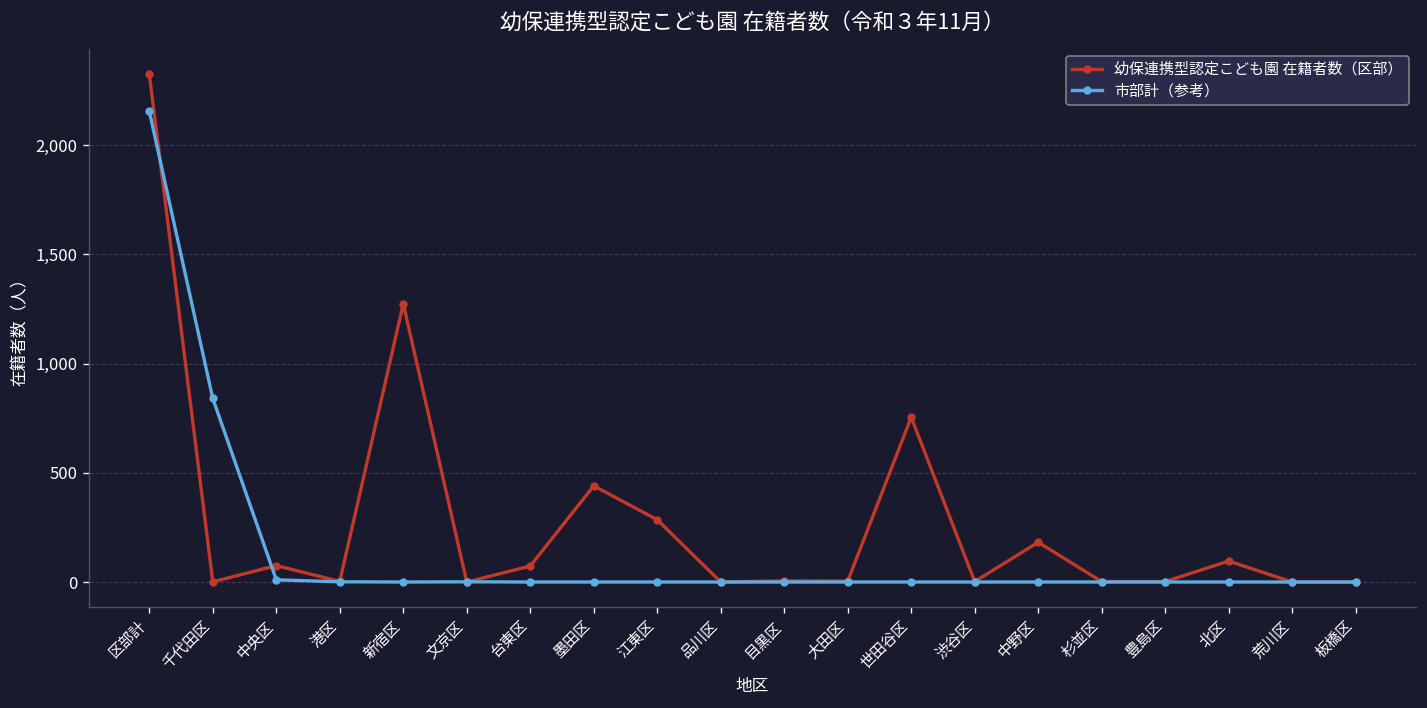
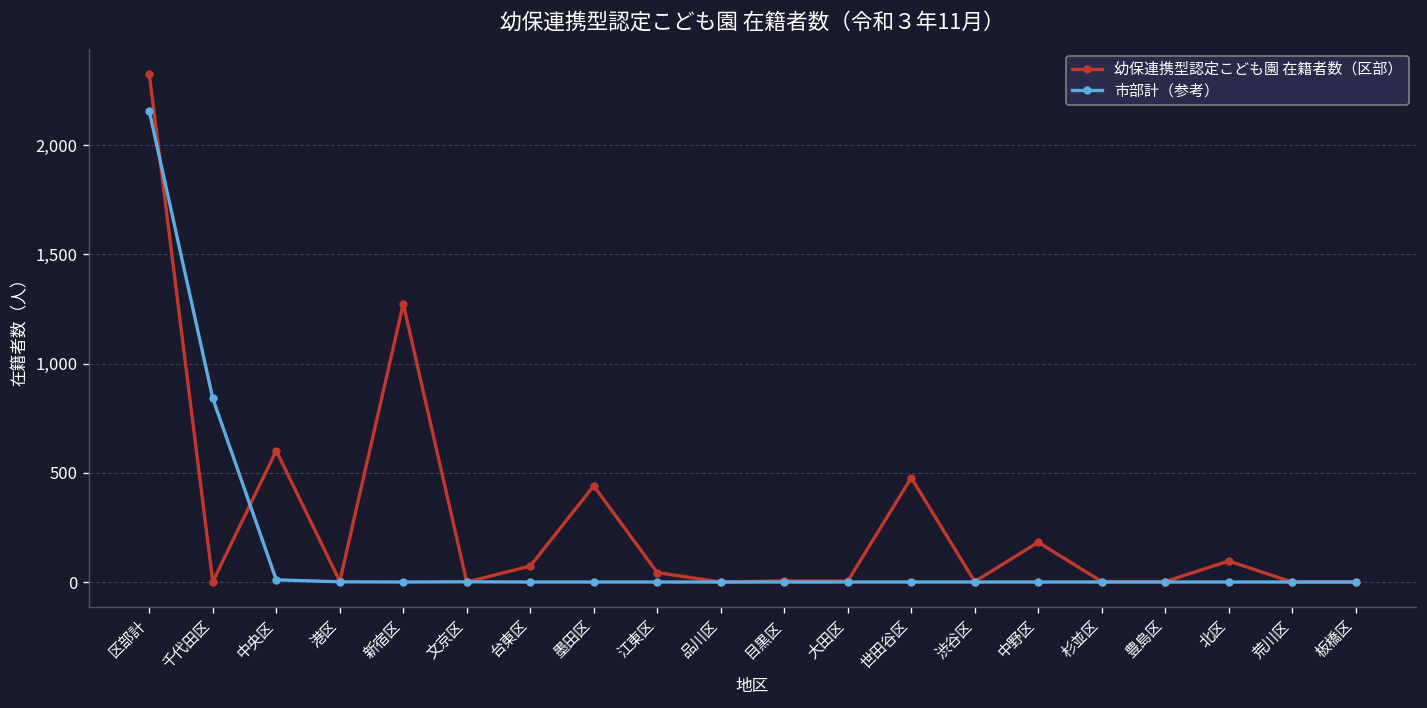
  {
    "幼保連携型認定こども園 在籍者数（区部）": {
      "区部計": "2,320",
      "千代田区": "0",
-     "中央区": "80",
+     "中央区": "600",
      "新宿区": "1,270",
      "台東区": "70",
      "墨田区": "440",
-     "江東区": "290",
-     "世田谷区": "750",
+     "江東区": "40",
+     "世田谷区": "480",
      "中野区": "180",
      "北区": "100"
    },
    "市部計（参考）": {
      "区部計": "2,150",
      "千代田区": "840",
      "中央区": "10",
      "新宿区": "0",
      "台東区": "0",
      "墨田区": "0",
      "江東区": "0",
      "世田谷区": "0",
      "中野区": "0",
      "北区": "0"
    }
  }
